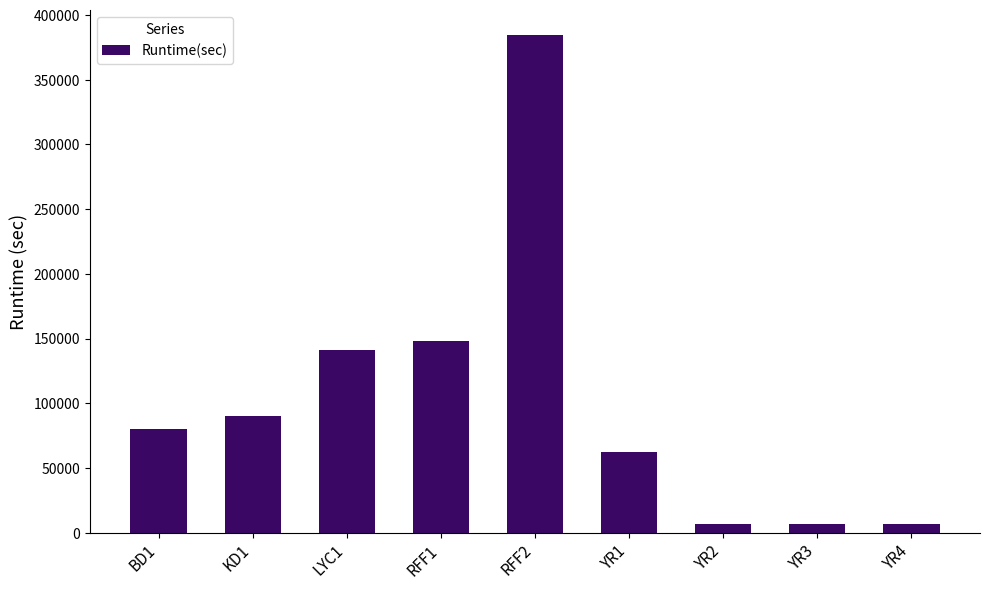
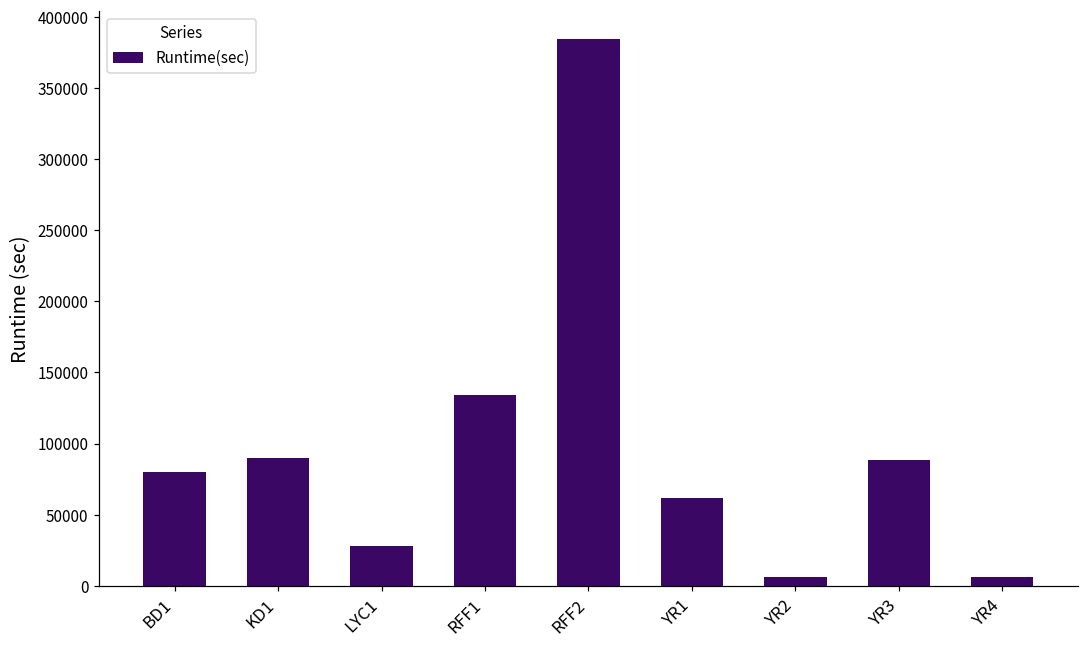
  {
    "BD1": 80000,
    "KD1": 90000,
-   "LYC1": 141000,
-   "RFF1": 148000,
+   "LYC1": 28000,
+   "RFF1": 134000,
    "RFF2": 385000,
    "YR1": 62000,
    "YR2": 7000,
-   "YR3": 7000,
+   "YR3": 88000,
    "YR4": 7000
  }
